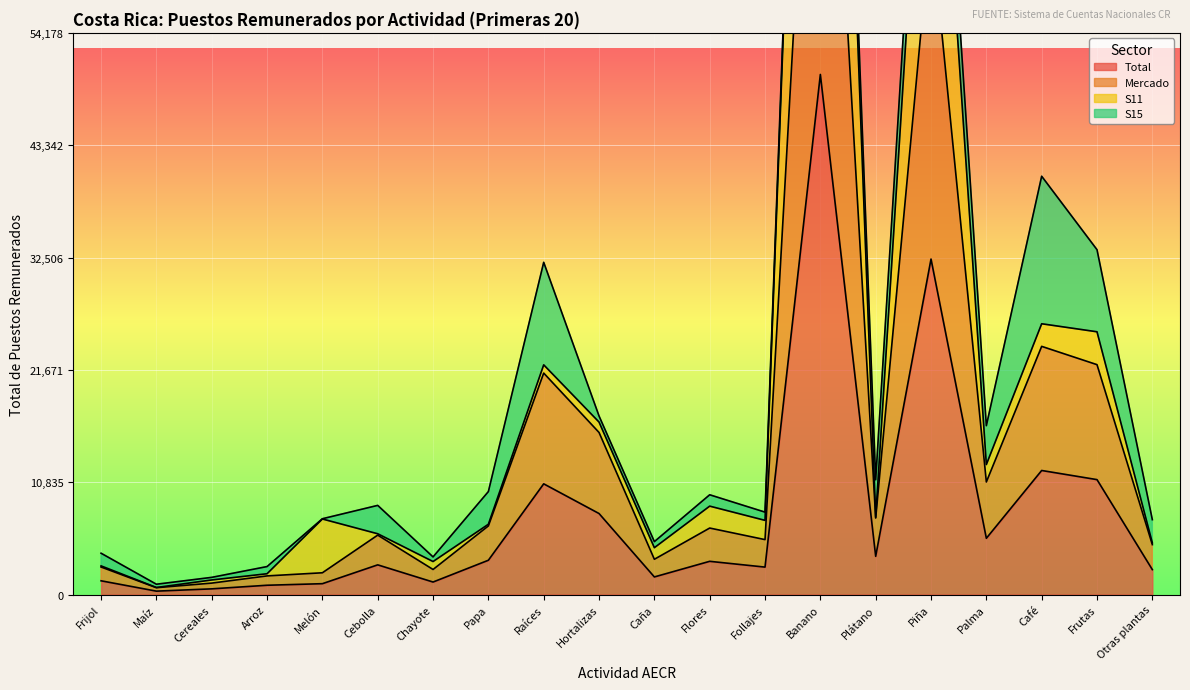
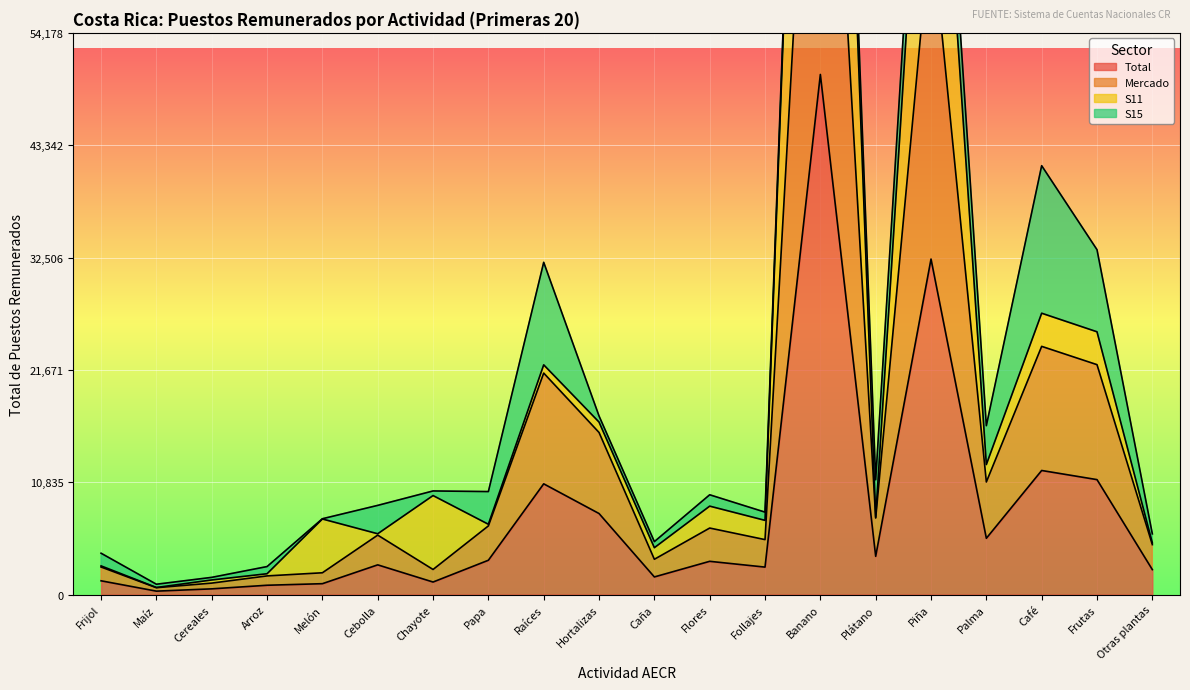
  {
    "S11": {
      "Cereales": "300",
-     "Chayote": "800",
+     "Chayote": "7,100",
      "Raíces": "800",
      "Hortalizas": "1,000",
      "Caña": "1,100",
      "Flores": "2,100",
      "Follajes": "1,900",
      "Palma": "1,700",
-     "Café": "2,200",
+     "Café": "3,200",
      "Frutas": "3,200"
    },
    "S15": {
      "Frijol": "1,200",
      "Maíz": "300",
      "Cereales": "300",
      "Arroz": "700",
      "Cebolla": "2,700",
      "Chayote": "400",
      "Papa": "3,200",
      "Raíces": "9,900",
      "Hortalizas": "600",
      "Caña": "600",
      "Flores": "1,100",
      "Follajes": "800",
      "Plátano": "3,600",
      "Palma": "3,700",
      "Café": "14,200",
      "Frutas": "7,900",
-     "Otras plantas": "2,200"
+     "Otras plantas": "900"
    }
  }
